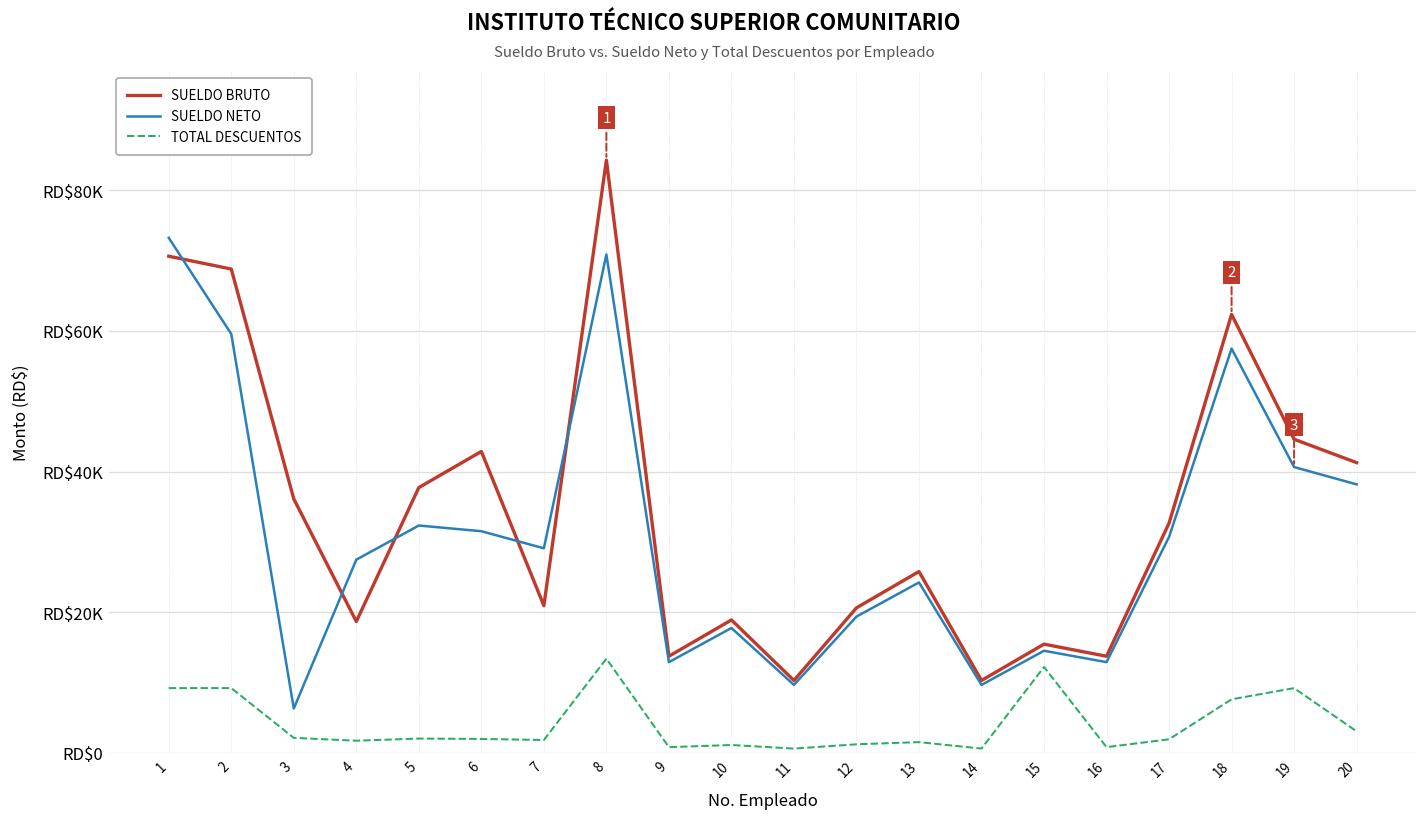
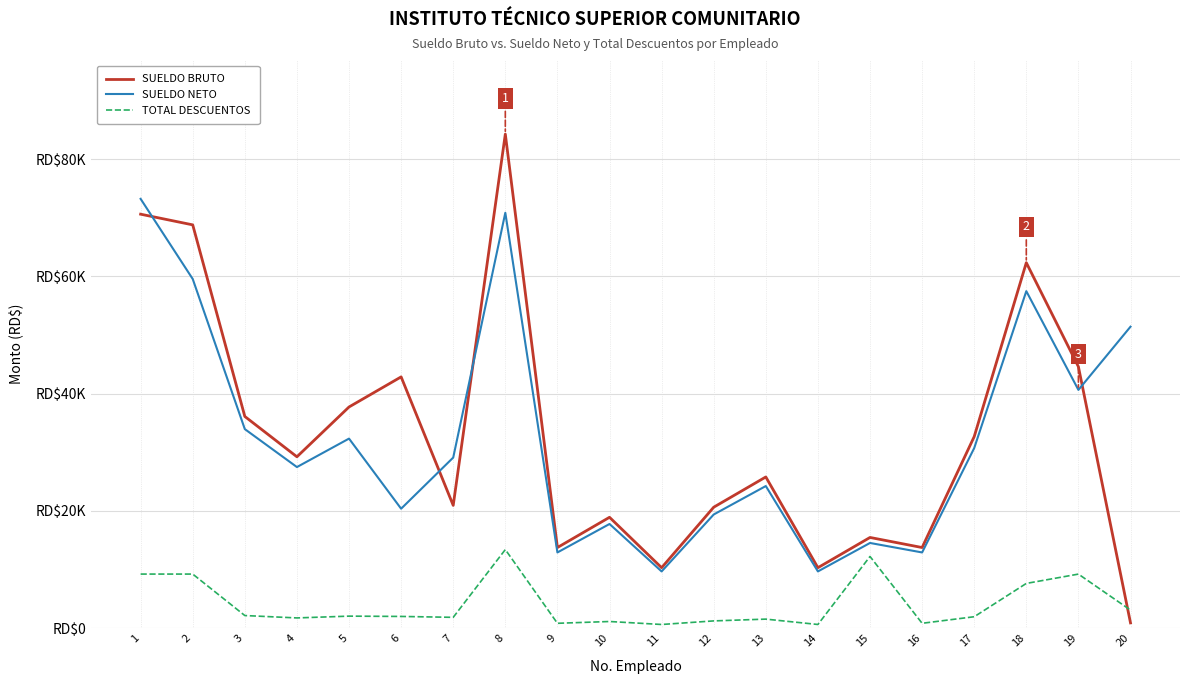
  {
    "SUELDO BRUTO": {
      "1": "RD$71000",
      "2": "RD$69000",
      "3": "RD$36000",
-     "4": "RD$19000",
+     "4": "RD$29000",
      "5": "RD$38000",
      "6": "RD$43000",
      "7": "RD$21000",
      "9": "RD$14000",
      "10": "RD$19000",
      "11": "RD$10000",
      "12": "RD$21000",
      "13": "RD$26000",
      "14": "RD$10000",
      "15": "RD$15000",
      "16": "RD$14000",
      "17": "RD$33000",
-     "20": "RD$41000"
+     "20": "RD$1000"
    },
    "SUELDO NETO": {
      "1": "RD$73000",
      "2": "RD$60000",
-     "3": "RD$6000",
+     "3": "RD$34000",
      "4": "RD$27000",
      "5": "RD$32000",
-     "6": "RD$32000",
+     "6": "RD$20000",
      "7": "RD$29000",
      "8": "RD$71000",
      "9": "RD$13000",
      "10": "RD$18000",
      "11": "RD$10000",
      "12": "RD$19000",
      "13": "RD$24000",
      "14": "RD$10000",
      "15": "RD$15000",
      "16": "RD$13000",
      "17": "RD$31000",
      "18": "RD$57000",
      "19": "RD$41000",
-     "20": "RD$38000"
+     "20": "RD$51000"
    },
    "TOTAL DESCUENTOS": {
      "1": "RD$9000",
      "2": "RD$9000",
      "3": "RD$2000",
      "4": "RD$2000",
      "5": "RD$2000",
      "6": "RD$2000",
      "7": "RD$2000",
      "8": "RD$13000",
      "9": "RD$1000",
      "10": "RD$1000",
      "11": "RD$1000",
      "12": "RD$1000",
      "13": "RD$2000",
      "14": "RD$1000",
      "15": "RD$12000",
      "16": "RD$1000",
      "17": "RD$2000",
      "18": "RD$8000",
      "19": "RD$9000",
      "20": "RD$3000"
    }
  }
